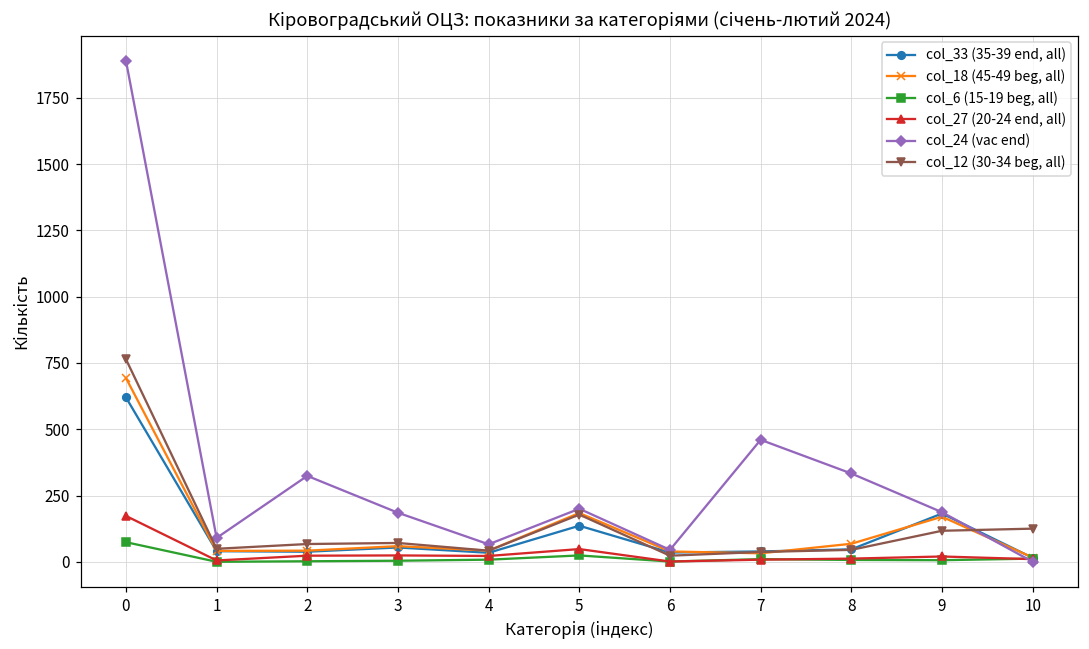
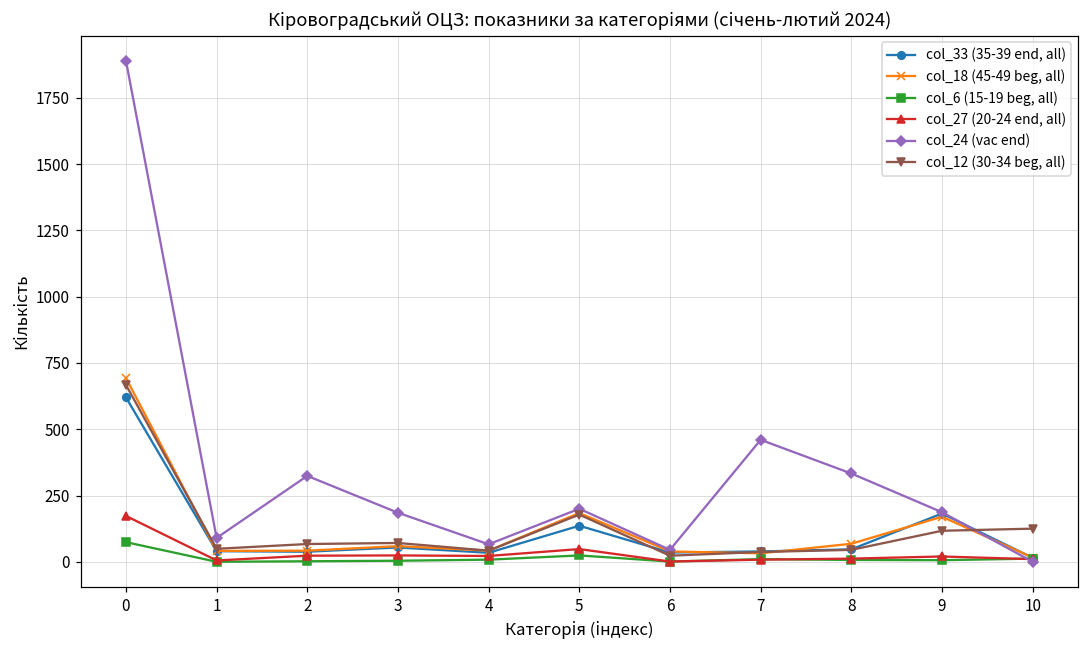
  {
    "col_33 (35-39 end, all)": {
      "0": 620,
      "5": 140
    },
    "col_18 (45-49 beg, all)": {
      "0": 690,
      "8": 70,
      "9": 170
    },
    "col_6 (15-19 beg, all)": {
      "0": 70,
      "2": 0,
      "3": 0,
      "4": 10,
      "5": 20,
      "9": 10
    },
    "col_27 (20-24 end, all)": {
      "0": 170,
      "2": 20,
      "3": 20,
      "4": 20,
      "5": 50,
      "9": 20
    },
    "col_24 (vac end)": {
      "0": 1890,
      "1": 90,
      "2": 320,
      "3": 190,
      "4": 70,
      "5": 200,
      "7": 460,
      "8": 330
    },
    "col_12 (30-34 beg, all)": {
-     "0": 760,
+     "0": 670,
      "2": 70,
      "3": 70,
      "6": 20,
      "9": 120,
      "10": 130
    }
  }
